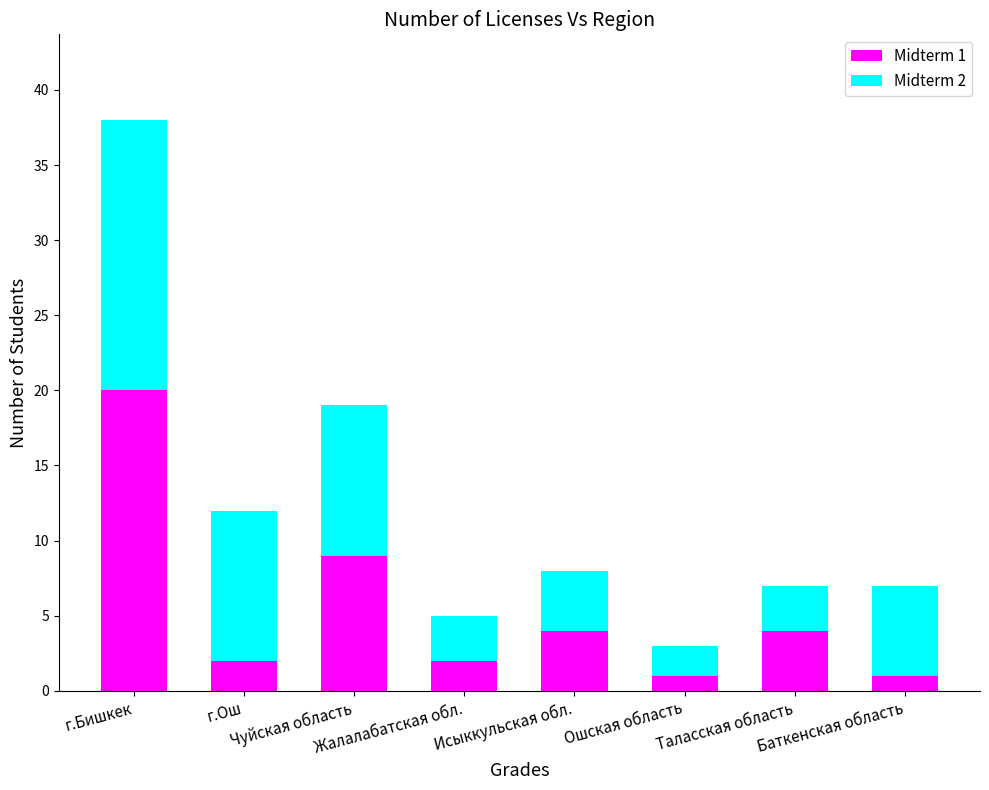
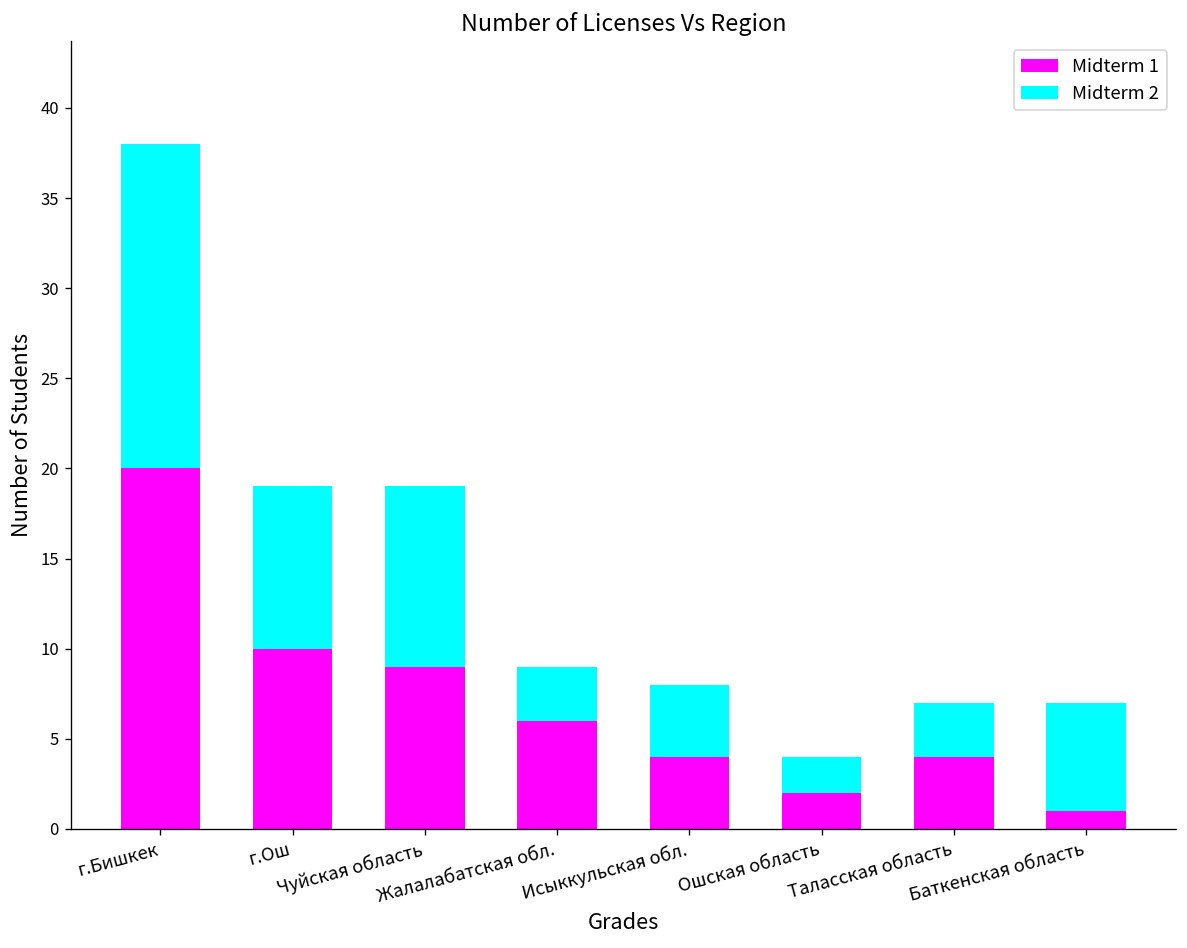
  {
    "Midterm 1": {
      "г.Бишкек": 20,
-     "г.Ош": 2,
+     "г.Ош": 10,
      "Чуйская область": 9,
-     "Жалалабатская обл.": 2,
+     "Жалалабатская обл.": 6,
      "Исыккульская обл.": 4,
-     "Ошская область": 1,
+     "Ошская область": 2,
      "Таласская область": 4,
      "Баткенская область": 1
    },
    "Midterm 2": {
      "г.Бишкек": 18,
-     "г.Ош": 10,
+     "г.Ош": 9,
      "Чуйская область": 10,
      "Жалалабатская обл.": 3,
      "Исыккульская обл.": 4,
      "Ошская область": 2,
      "Таласская область": 3,
      "Баткенская область": 6
    }
  }
